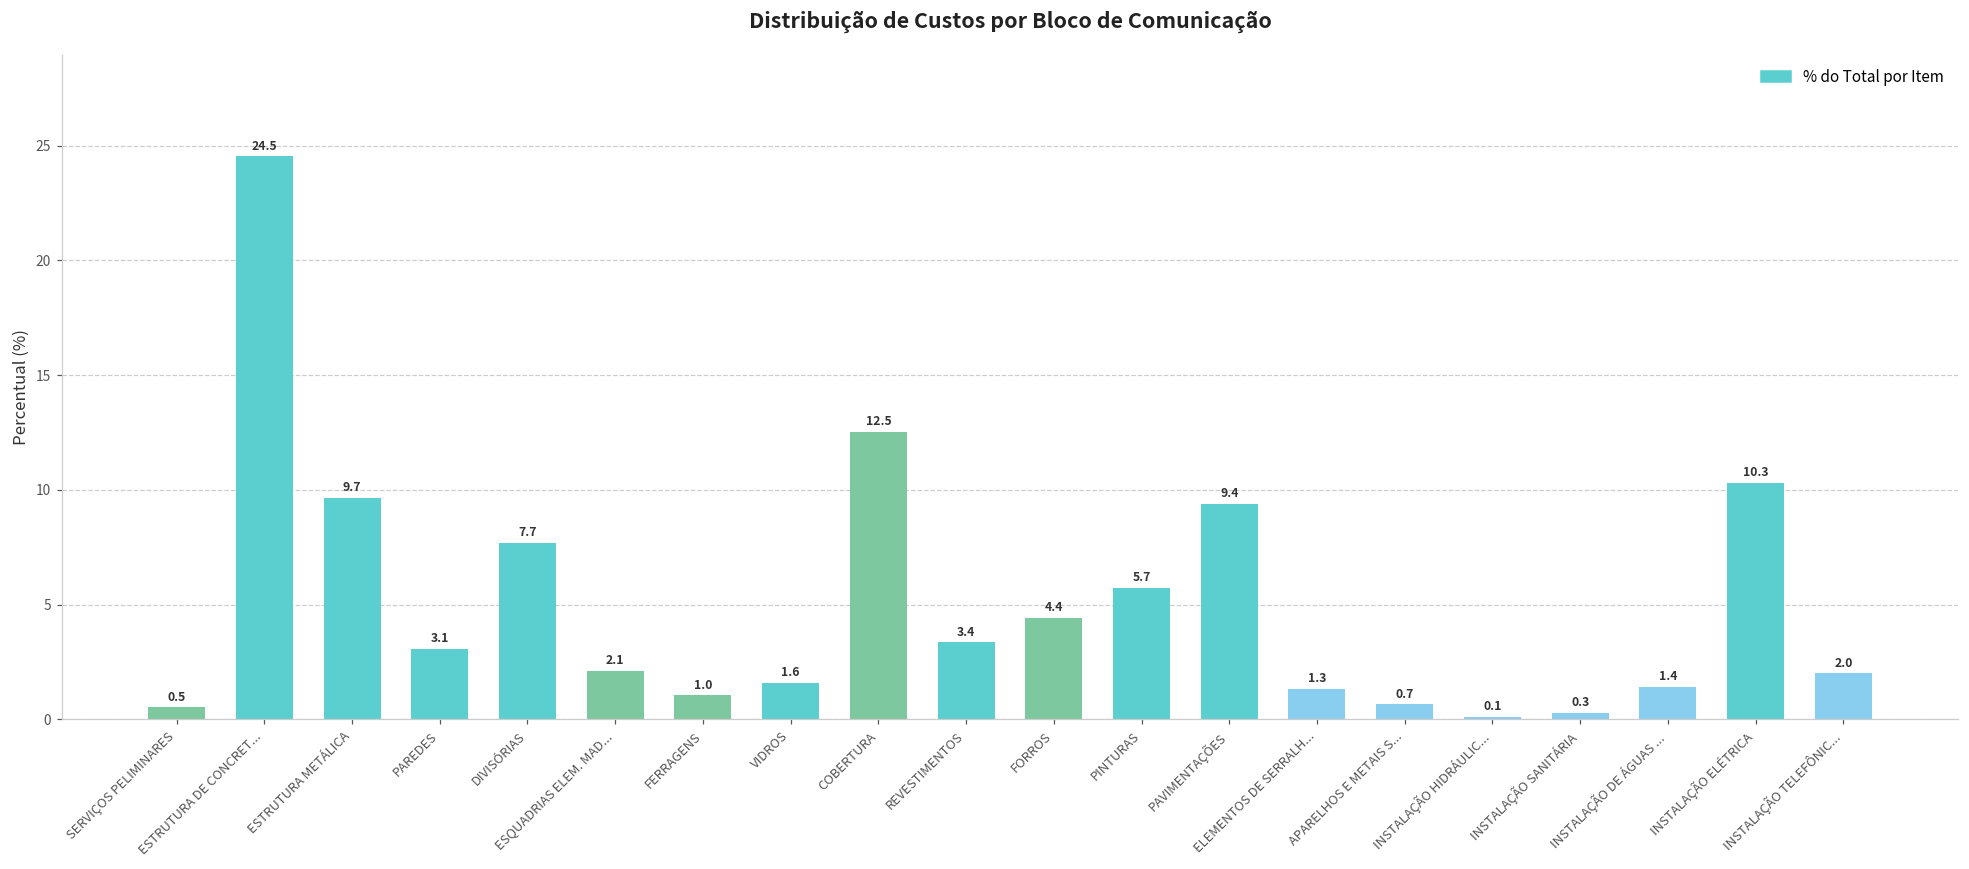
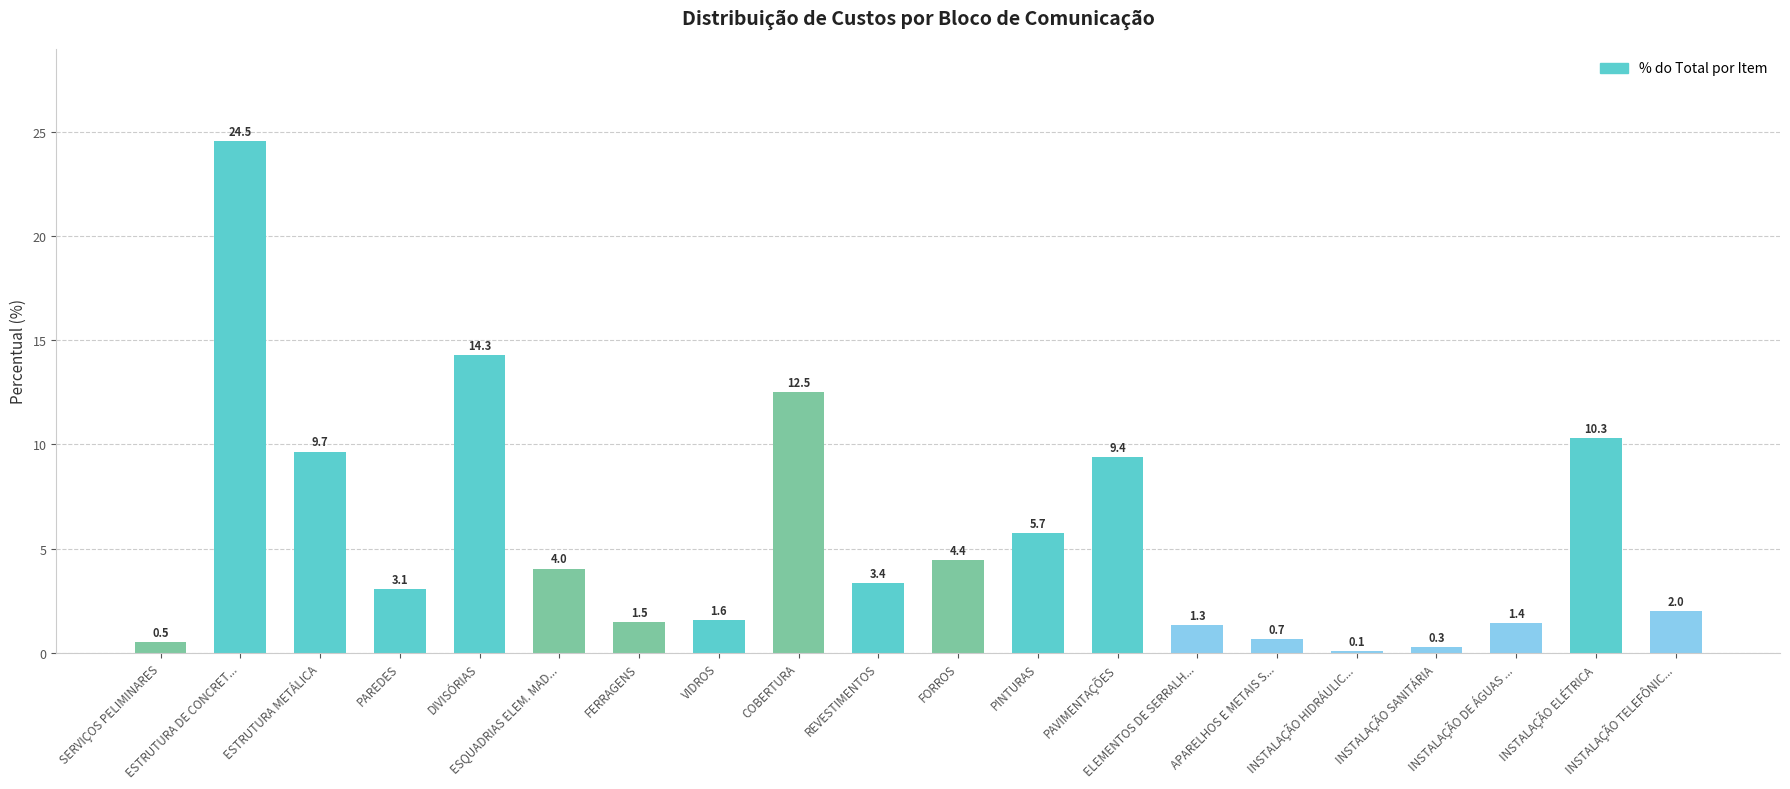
  {
    "SERVIÇOS PELIMINARES": 0.5,
    "ESTRUTURA DE CONCRET...": 24.5,
    "ESTRUTURA METÁLICA": 9.7,
    "PAREDES": 3.1,
-   "DIVISÓRIAS": 7.7,
-   "ESQUADRIAS ELEM. MAD...": 2.1,
-   "FERRAGENS": 1.0,
+   "DIVISÓRIAS": 14.3,
+   "ESQUADRIAS ELEM. MAD...": 4.0,
+   "FERRAGENS": 1.5,
    "VIDROS": 1.6,
    "COBERTURA": 12.5,
    "REVESTIMENTOS": 3.4,
    "FORROS": 4.4,
    "PINTURAS": 5.7,
    "PAVIMENTAÇÕES": 9.4,
    "ELEMENTOS DE SERRALH...": 1.3,
    "APARELHOS E METAIS S...": 0.7,
    "INSTALAÇÃO HIDRÁULIC...": 0.1,
    "INSTALAÇÃO SANITÁRIA": 0.3,
    "INSTALAÇÃO DE ÁGUAS ...": 1.4,
    "INSTALAÇÃO ELÉTRICA": 10.3,
    "INSTALAÇÃO TELEFÔNIC...": 2.0
  }
